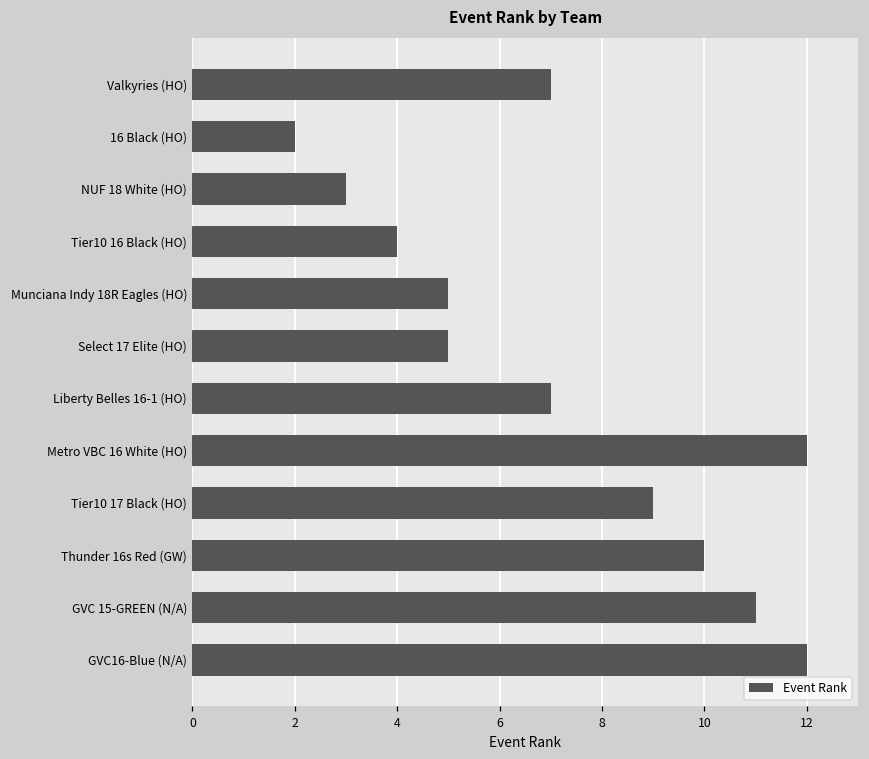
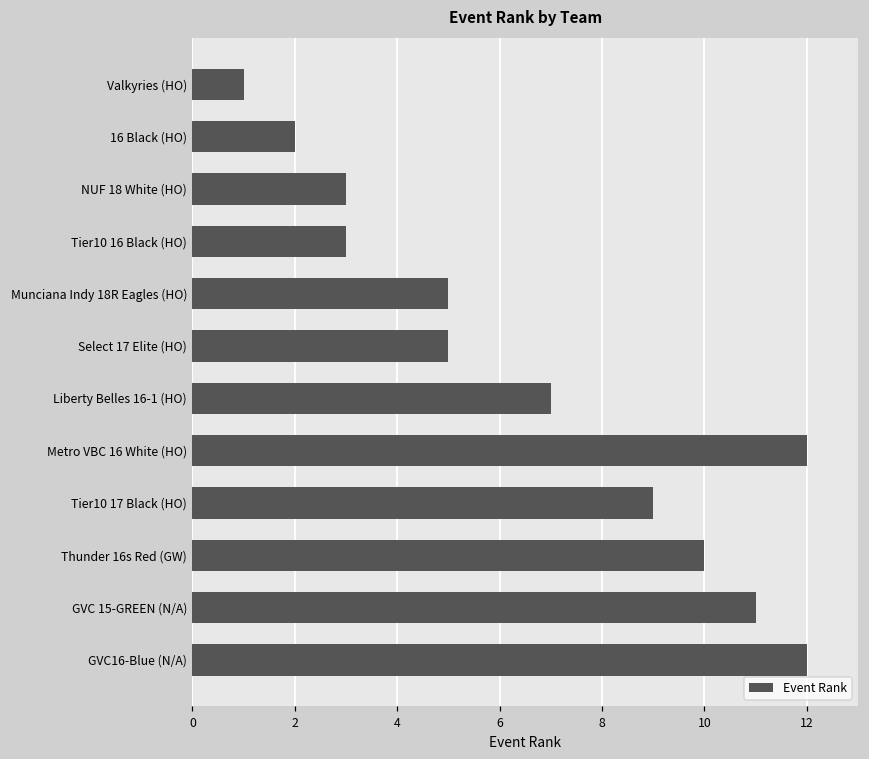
  {
-   "Valkyries (HO)": 7,
+   "Valkyries (HO)": 1,
    "16 Black (HO)": 2,
    "NUF 18 White (HO)": 3,
-   "Tier10 16 Black (HO)": 4,
+   "Tier10 16 Black (HO)": 3,
    "Munciana Indy 18R Eagles (HO)": 5,
    "Select 17 Elite (HO)": 5,
    "Liberty Belles 16-1 (HO)": 7,
    "Metro VBC 16 White (HO)": 12,
    "Tier10 17 Black (HO)": 9,
    "Thunder 16s Red (GW)": 10,
    "GVC 15-GREEN (N/A)": 11,
    "GVC16-Blue (N/A)": 12
  }
